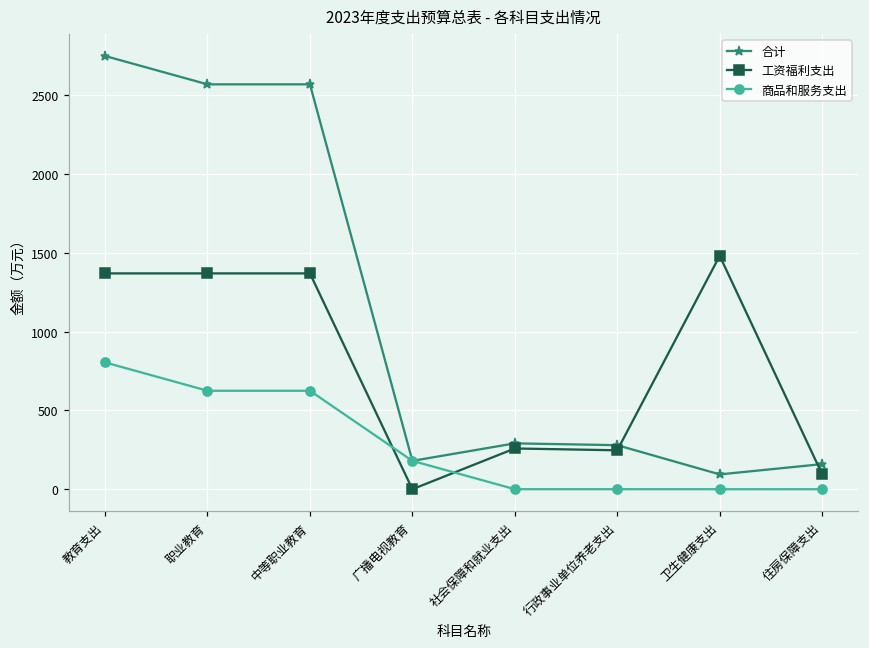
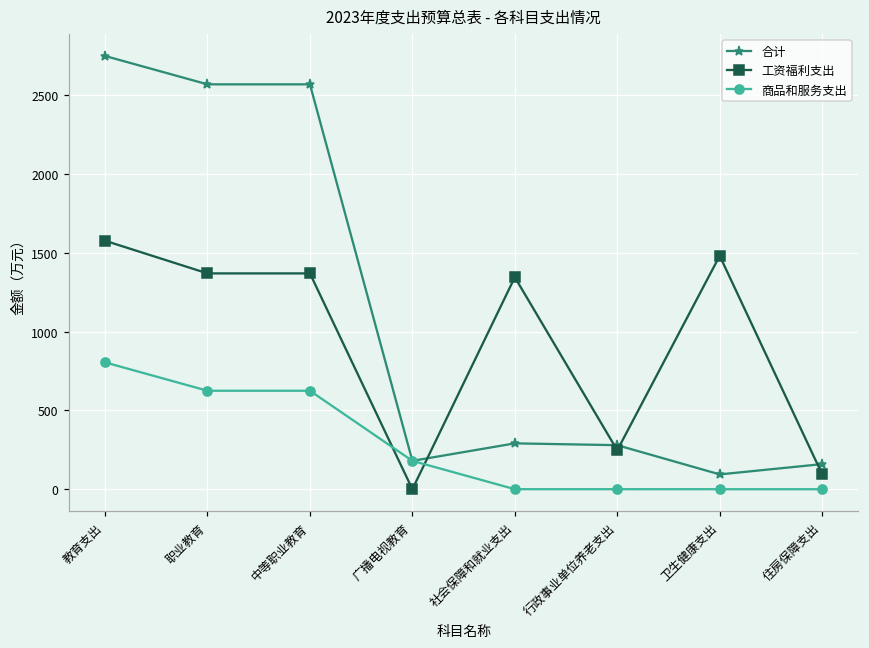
  {
    "合计": {
      "教育支出": 2750,
      "职业教育": 2570,
      "中等职业教育": 2570,
      "社会保障和就业支出": 290,
      "行政事业单位养老支出": 280,
      "卫生健康支出": 90,
      "住房保障支出": 160
    },
    "工资福利支出": {
-     "教育支出": 1370,
+     "教育支出": 1580,
      "职业教育": 1370,
      "中等职业教育": 1370,
      "广播电视教育": 0,
-     "社会保障和就业支出": 260,
+     "社会保障和就业支出": 1350,
      "行政事业单位养老支出": 250,
      "卫生健康支出": 1480,
      "住房保障支出": 100
    },
    "商品和服务支出": {
      "教育支出": 810,
      "职业教育": 630,
      "中等职业教育": 630,
      "社会保障和就业支出": 0,
      "行政事业单位养老支出": 0,
      "卫生健康支出": 0,
      "住房保障支出": 0
    }
  }
